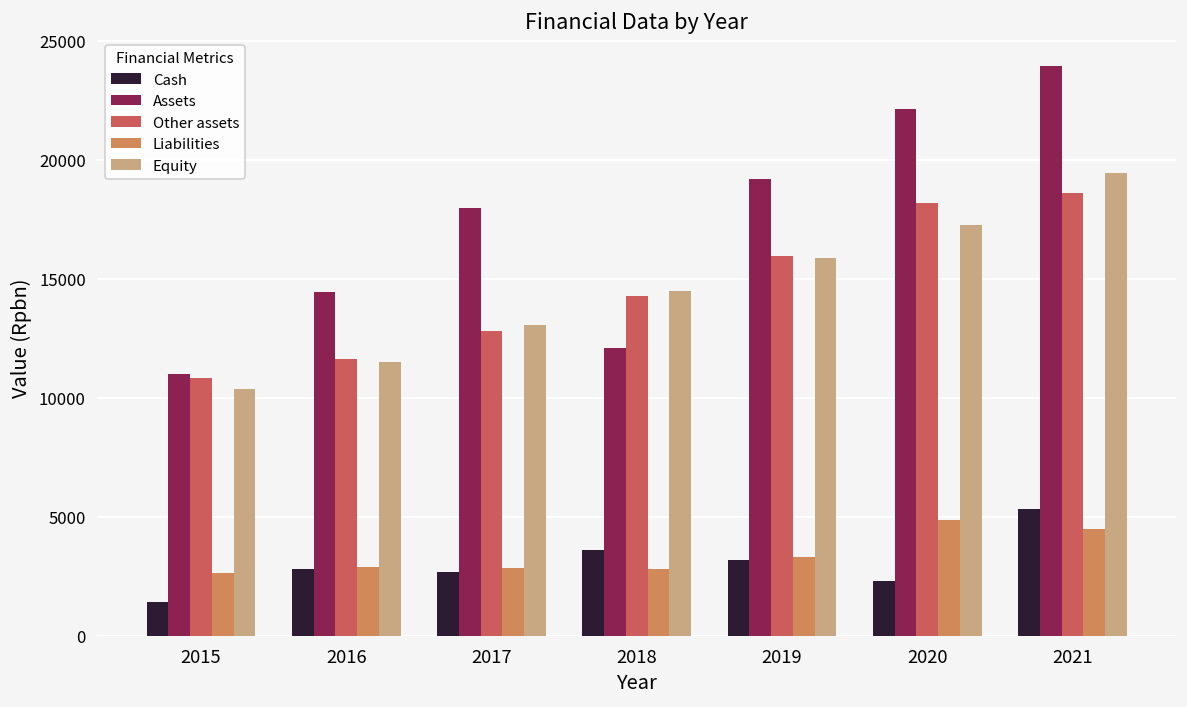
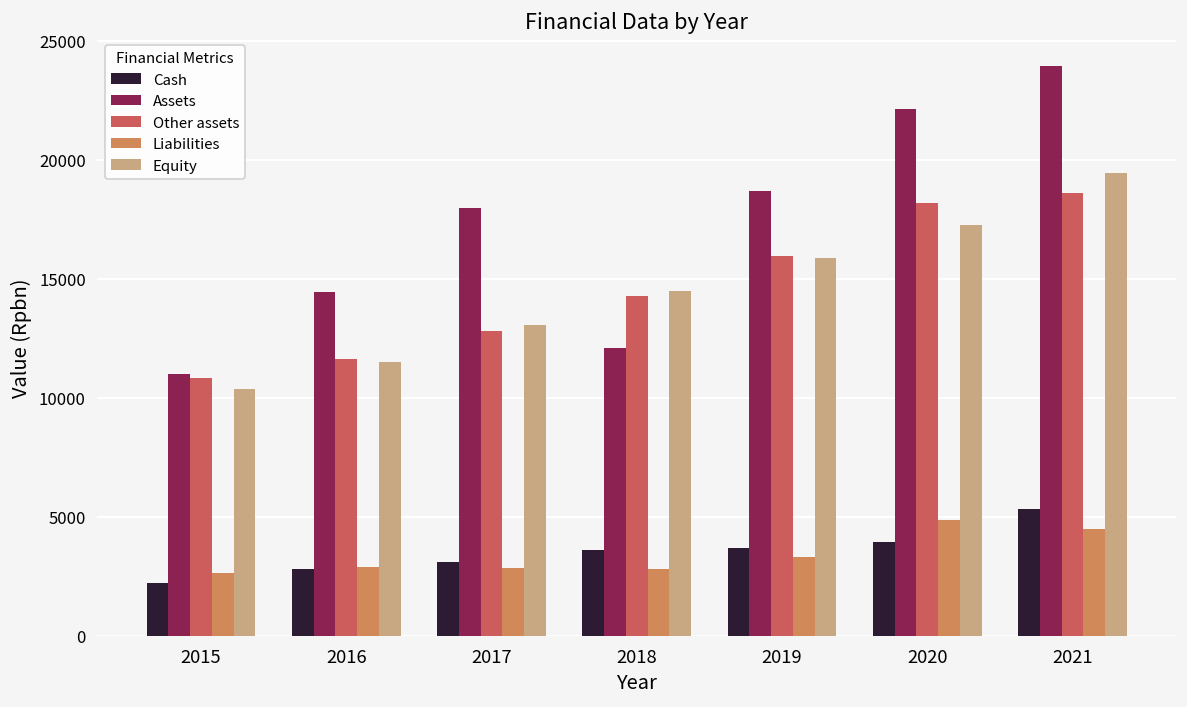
  {
    "Cash": {
-     "2015": 1400,
+     "2015": 2200,
      "2016": 2800,
-     "2017": 2700,
+     "2017": 3100,
      "2018": 3600,
-     "2019": 3200,
-     "2020": 2300,
+     "2019": 3700,
+     "2020": 3900,
      "2021": 5300
    },
    "Assets": {
      "2015": 11000,
      "2016": 14400,
      "2017": 18000,
      "2018": 12100,
-     "2019": 19200,
+     "2019": 18700,
      "2020": 22100,
      "2021": 23900
    }
  }
